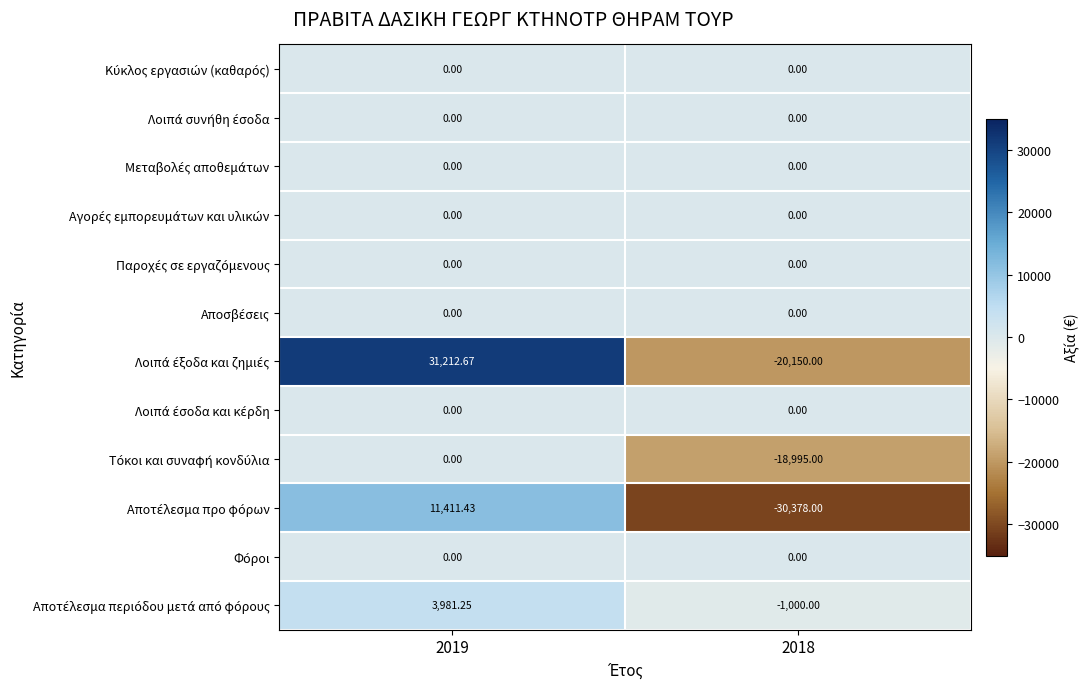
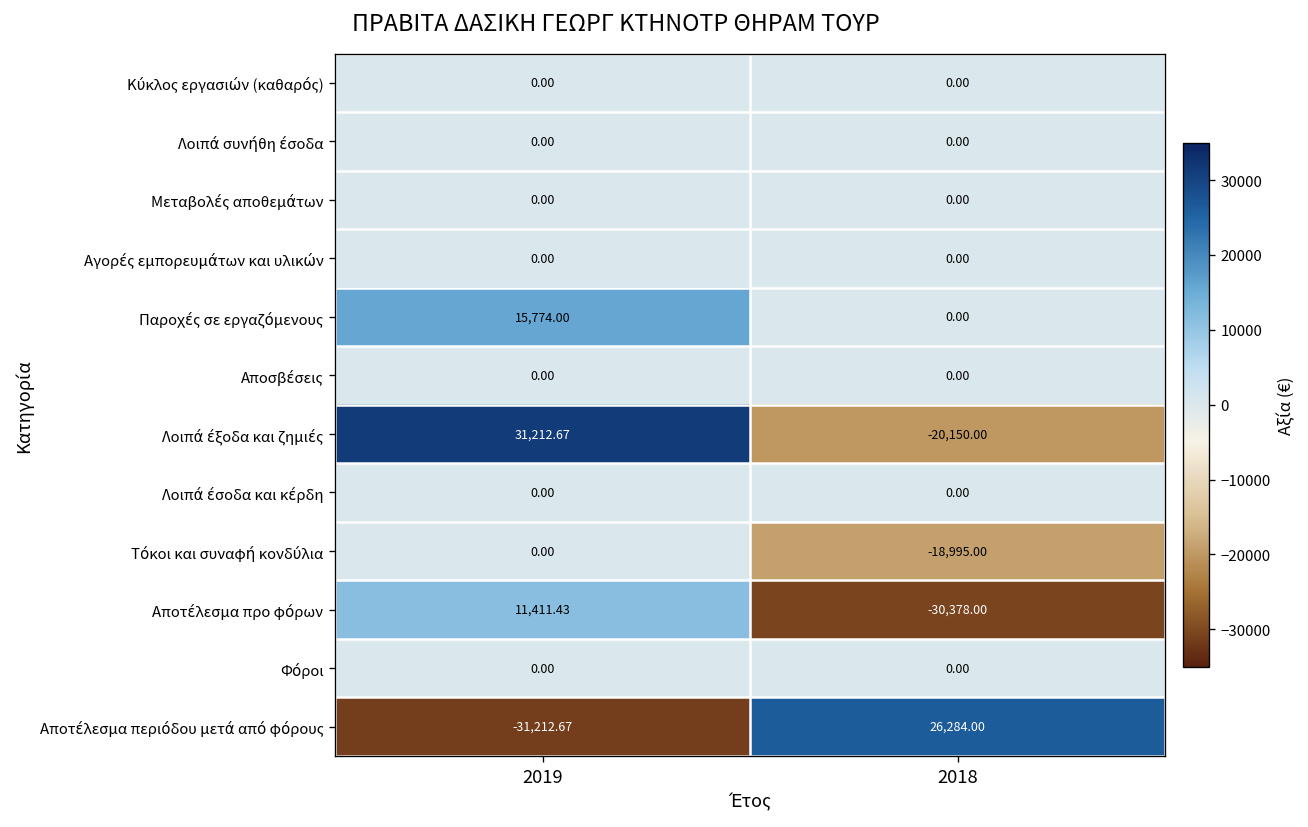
  {
    "Κύκλος εργασιών (καθαρός)": {
      "2019": "0.00",
      "2018": "0.00"
    },
    "Λοιπά συνήθη έσοδα": {
      "2019": "0.00",
      "2018": "0.00"
    },
    "Μεταβολές αποθεμάτων": {
      "2019": "0.00",
      "2018": "0.00"
    },
    "Αγορές εμπορευμάτων και υλικών": {
      "2019": "0.00",
      "2018": "0.00"
    },
    "Παροχές σε εργαζόμενους": {
-     "2019": "0.00",
+     "2019": "15,774.00",
      "2018": "0.00"
    },
    "Αποσβέσεις": {
      "2019": "0.00",
      "2018": "0.00"
    },
    "Λοιπά έξοδα και ζημιές": {
      "2019": "31,212.67",
      "2018": "-20,150.00"
    },
    "Λοιπά έσοδα και κέρδη": {
      "2019": "0.00",
      "2018": "0.00"
    },
    "Τόκοι και συναφή κονδύλια": {
      "2019": "0.00",
      "2018": "-18,995.00"
    },
    "Αποτέλεσμα προ φόρων": {
      "2019": "11,411.43",
      "2018": "-30,378.00"
    },
    "Φόροι": {
      "2019": "0.00",
      "2018": "0.00"
    },
    "Αποτέλεσμα περιόδου μετά από φόρους": {
-     "2019": "3,981.25",
-     "2018": "-1,000.00"
+     "2019": "-31,212.67",
+     "2018": "26,284.00"
    }
  }
